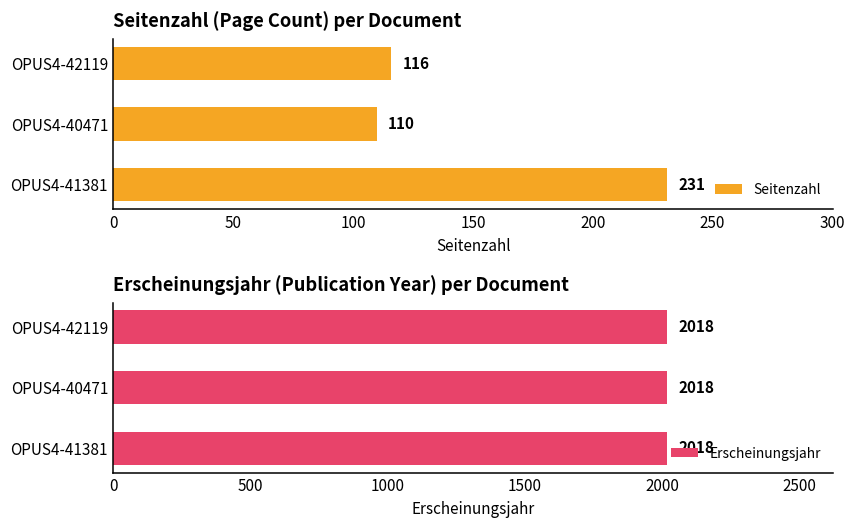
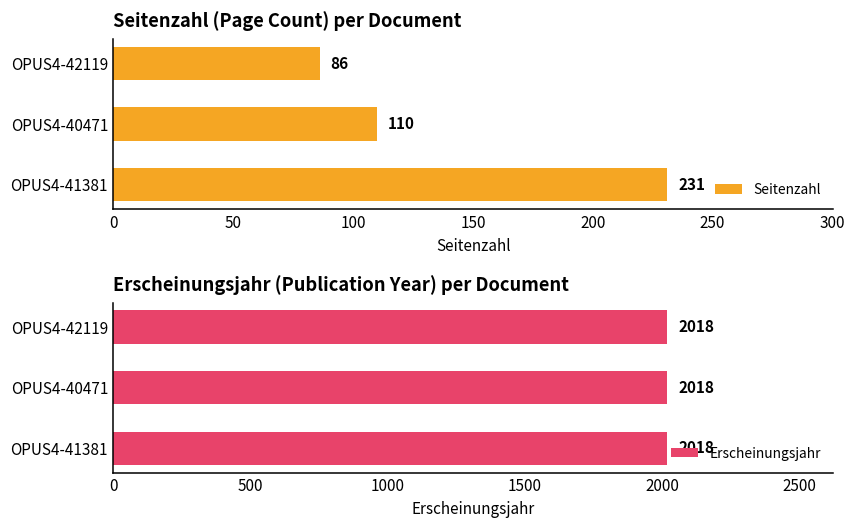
  {
    "Seitenzahl (Page Count) per Document": {
-     "OPUS4-42119": 116,
+     "OPUS4-42119": 86,
      "OPUS4-40471": 110,
      "OPUS4-41381": 231
    },
    "Erscheinungsjahr (Publication Year) per Document": {
      "OPUS4-42119": 2018,
      "OPUS4-40471": 2018,
      "OPUS4-41381": 2018
    }
  }
